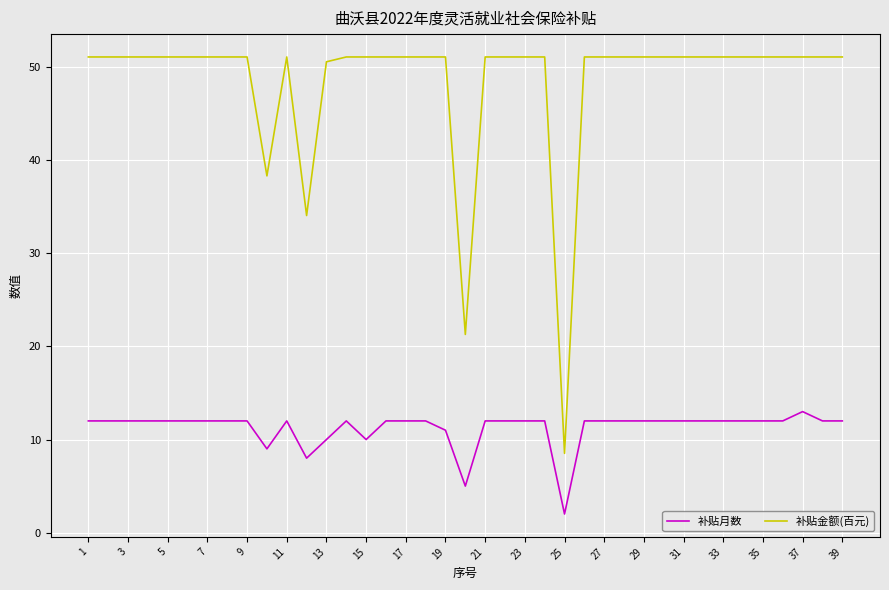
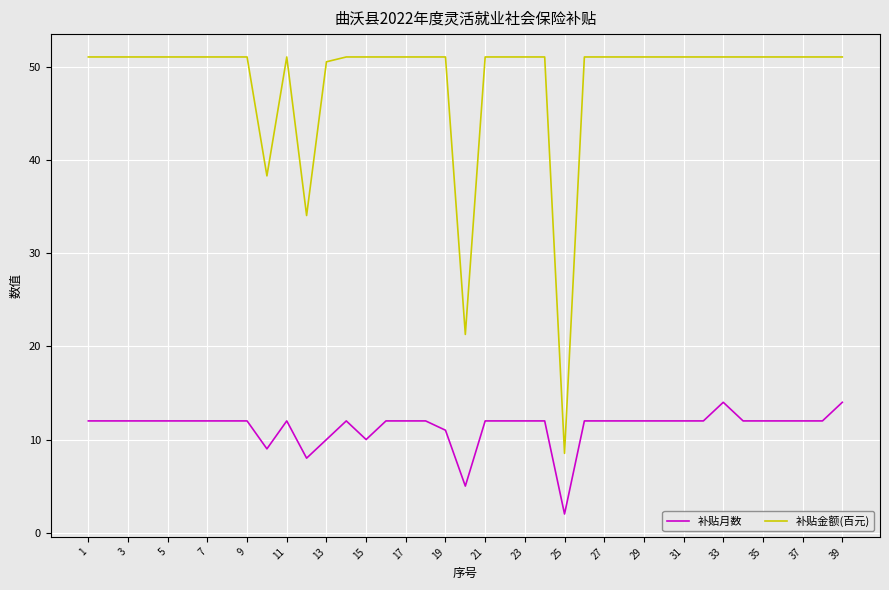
  {
    "补贴月数": {
      "1": 12,
      "3": 12,
      "5": 12,
      "7": 12,
      "9": 12,
      "11": 12,
      "13": 10,
      "15": 10,
      "17": 12,
      "19": 11,
      "21": 12,
      "23": 12,
      "25": 2,
      "27": 12,
      "29": 12,
      "31": 12,
-     "33": 12,
+     "33": 14,
      "35": 12,
-     "37": 13,
-     "39": 12
+     "37": 12,
+     "39": 14
    },
    "补贴金额(百元)": {
      "1": 51,
      "3": 51,
      "5": 51,
      "7": 51,
      "9": 51,
      "11": 51,
      "13": 51,
      "15": 51,
      "17": 51,
      "19": 51,
      "21": 51,
      "23": 51,
      "25": 9,
      "27": 51,
      "29": 51,
      "31": 51,
      "33": 51,
      "35": 51,
      "37": 51,
      "39": 51
    }
  }
